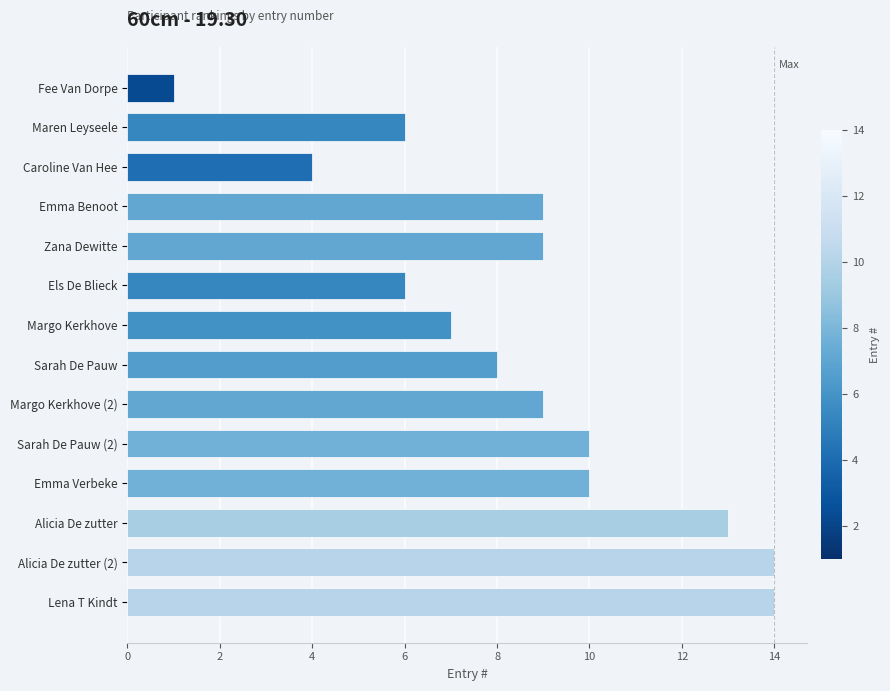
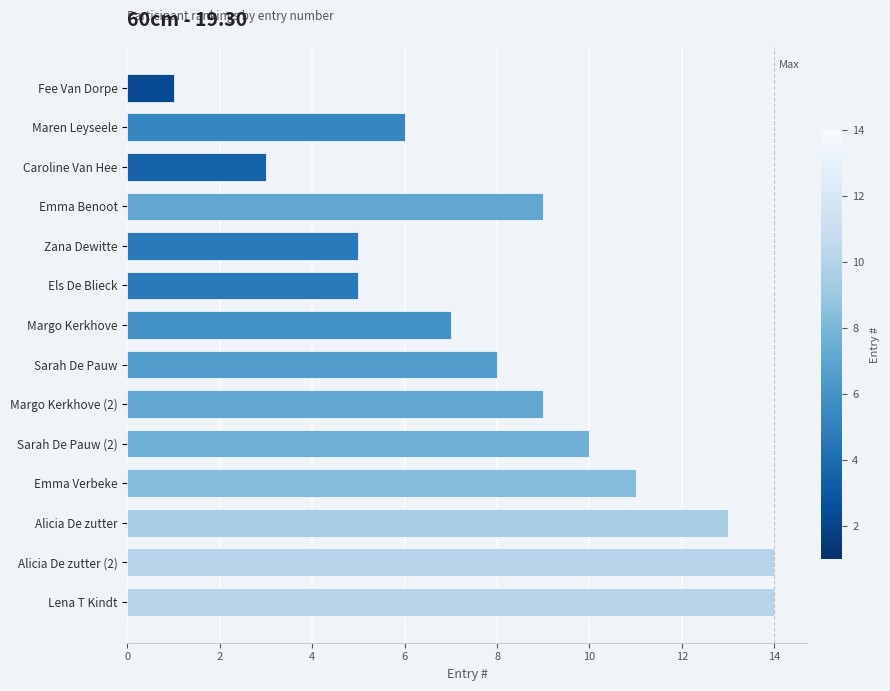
  {
    "Fee Van Dorpe": 1,
    "Maren Leyseele": 6,
-   "Caroline Van Hee": 4,
+   "Caroline Van Hee": 3,
    "Emma Benoot": 9,
-   "Zana Dewitte": 9,
-   "Els De Blieck": 6,
+   "Zana Dewitte": 5,
+   "Els De Blieck": 5,
    "Margo Kerkhove": 7,
    "Sarah De Pauw": 8,
    "Margo Kerkhove (2)": 9,
    "Sarah De Pauw (2)": 10,
-   "Emma Verbeke": 10,
+   "Emma Verbeke": 11,
    "Alicia De zutter": 13,
    "Alicia De zutter (2)": 14,
    "Lena T Kindt": 14
  }
